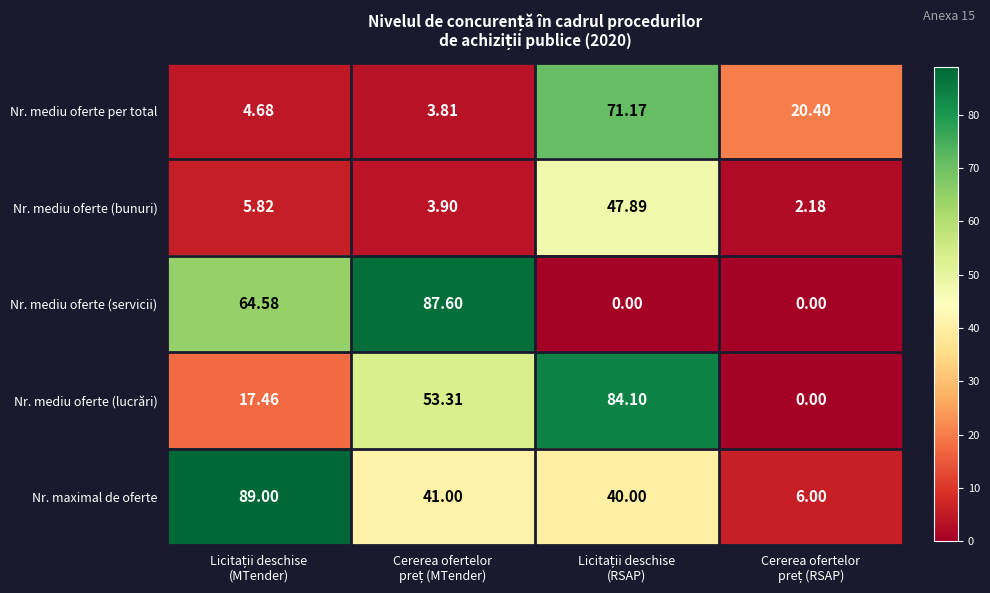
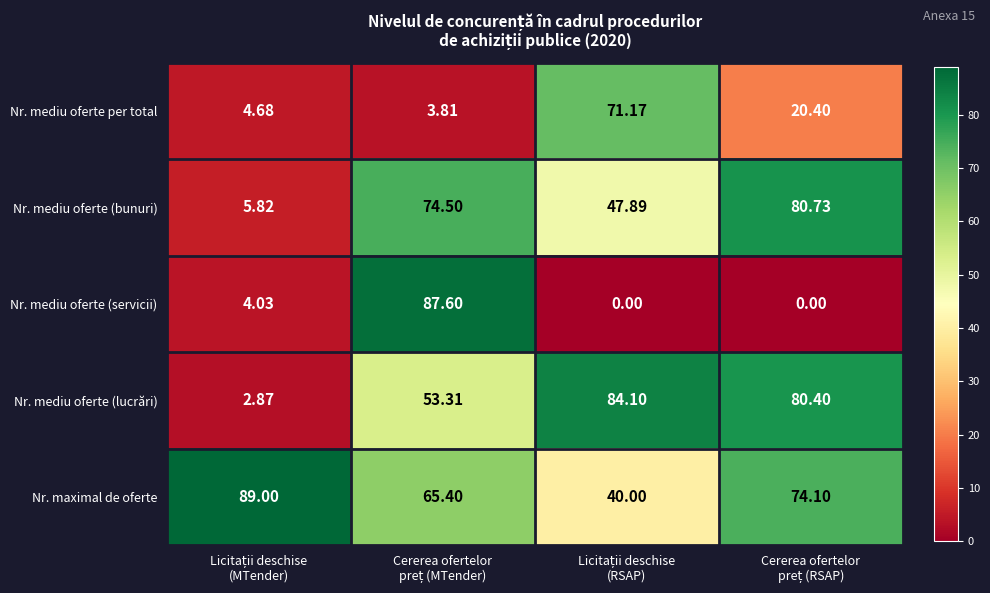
  {
    "Nr. mediu oferte per total": {
      "Licitații deschise (MTender)": 4.68,
      "Cererea ofertelor preț (MTender)": 3.81,
      "Licitații deschise (RSAP)": 71.17,
      "Cererea ofertelor preț (RSAP)": 20.40
    },
    "Nr. mediu oferte (bunuri)": {
      "Licitații deschise (MTender)": 5.82,
-     "Cererea ofertelor preț (MTender)": 3.90,
+     "Cererea ofertelor preț (MTender)": 74.50,
      "Licitații deschise (RSAP)": 47.89,
-     "Cererea ofertelor preț (RSAP)": 2.18
+     "Cererea ofertelor preț (RSAP)": 80.73
    },
    "Nr. mediu oferte (servicii)": {
-     "Licitații deschise (MTender)": 64.58,
+     "Licitații deschise (MTender)": 4.03,
      "Cererea ofertelor preț (MTender)": 87.60,
      "Licitații deschise (RSAP)": 0.00,
      "Cererea ofertelor preț (RSAP)": 0.00
    },
    "Nr. mediu oferte (lucrări)": {
-     "Licitații deschise (MTender)": 17.46,
+     "Licitații deschise (MTender)": 2.87,
      "Cererea ofertelor preț (MTender)": 53.31,
      "Licitații deschise (RSAP)": 84.10,
-     "Cererea ofertelor preț (RSAP)": 0.00
+     "Cererea ofertelor preț (RSAP)": 80.40
    },
    "Nr. maximal de oferte": {
      "Licitații deschise (MTender)": 89.00,
-     "Cererea ofertelor preț (MTender)": 41.00,
+     "Cererea ofertelor preț (MTender)": 65.40,
      "Licitații deschise (RSAP)": 40.00,
-     "Cererea ofertelor preț (RSAP)": 6.00
+     "Cererea ofertelor preț (RSAP)": 74.10
    }
  }
